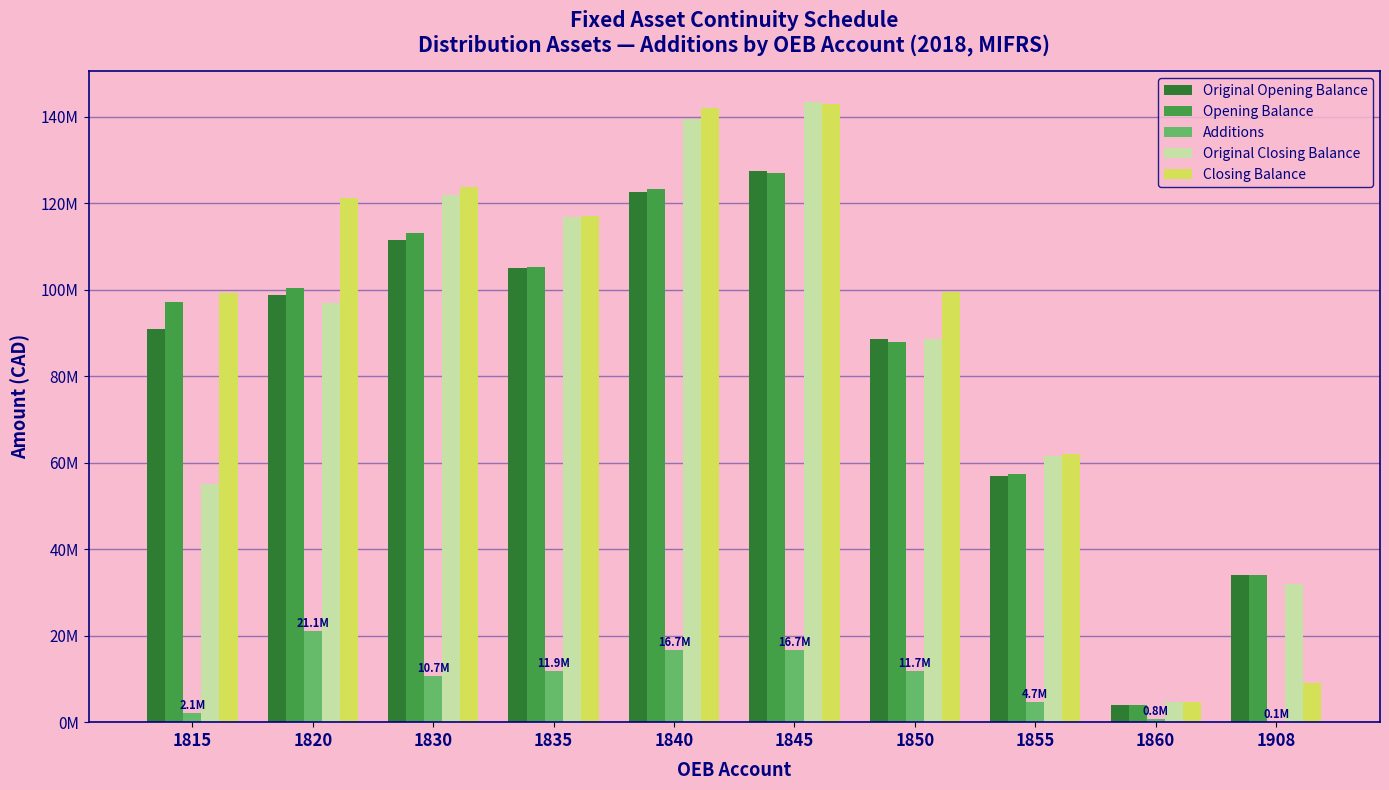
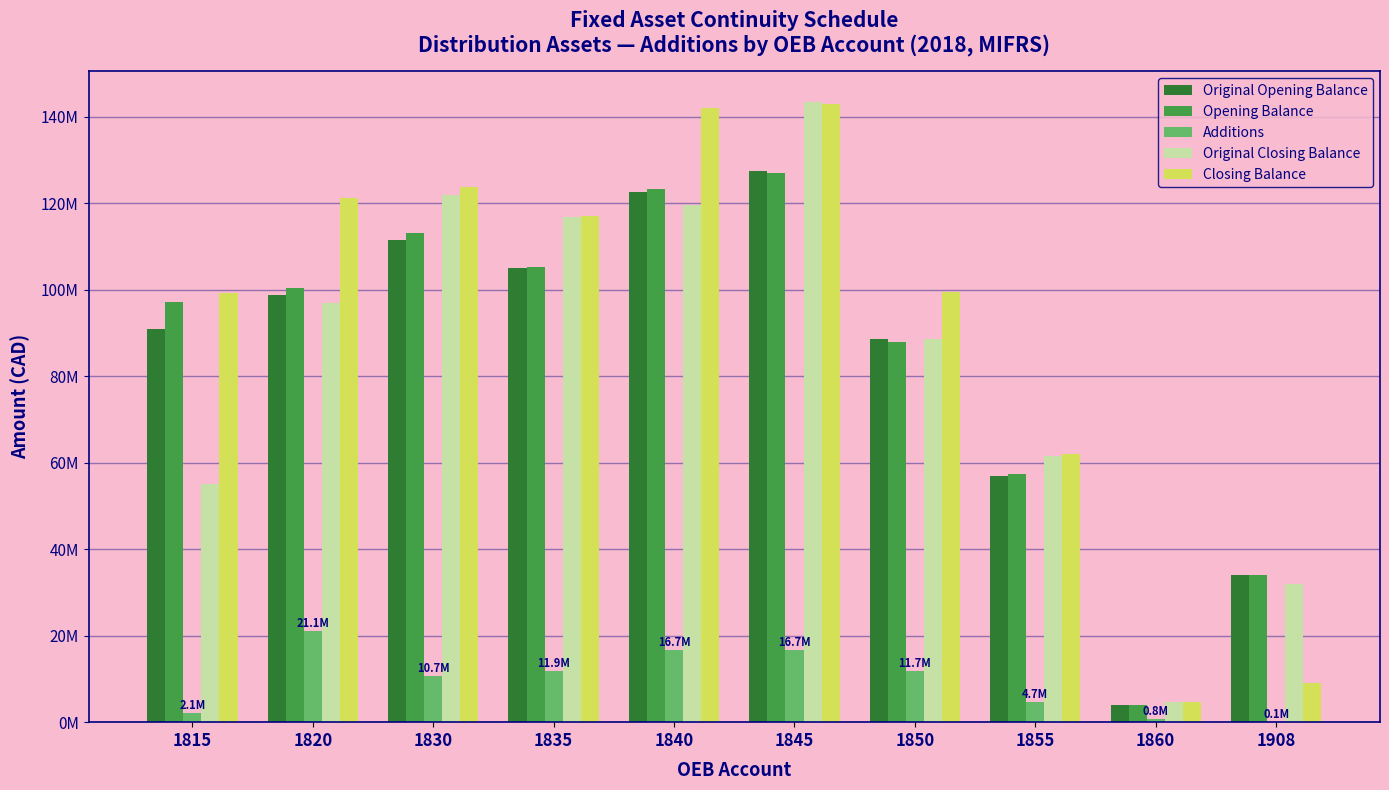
  {
    "Original Closing Balance": {
      "1815": 55000000,
      "1820": 97000000,
      "1830": 122000000,
      "1835": 117000000,
-     "1840": 139000000,
+     "1840": 120000000,
      "1845": 143000000,
      "1850": 89000000,
      "1855": 62000000,
      "1860": 5000000,
      "1908": 32000000
    },
    "Closing Balance": {
      "1815": 99000000,
      "1820": 121000000,
      "1830": 124000000,
      "1835": 117000000,
      "1840": 142000000,
      "1845": 143000000,
      "1850": 99000000,
      "1855": 62000000,
      "1860": 5000000,
      "1908": 9000000
    }
  }
